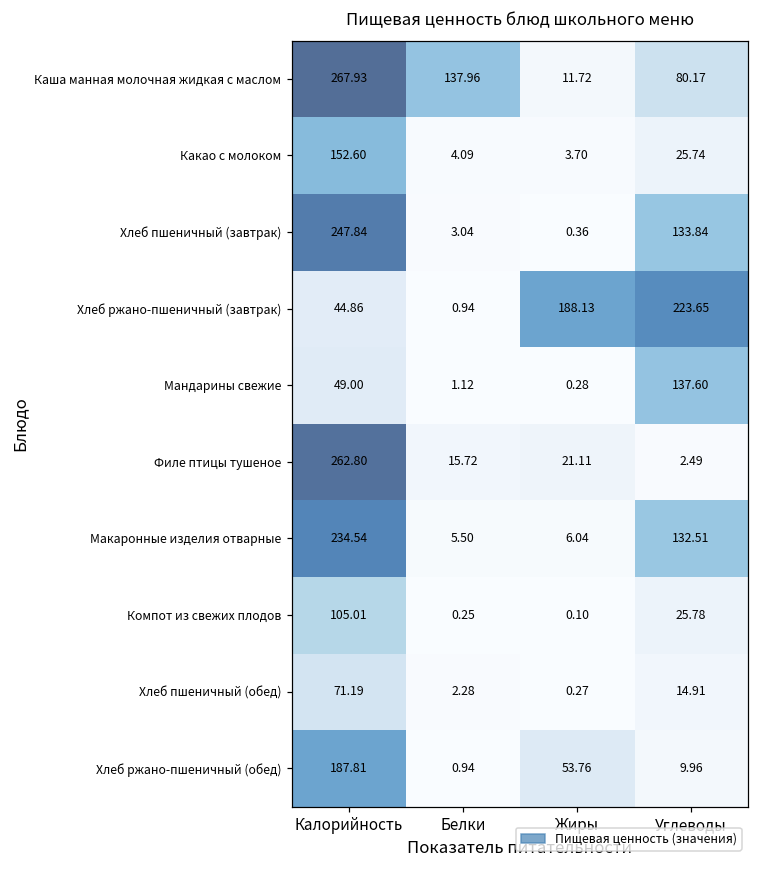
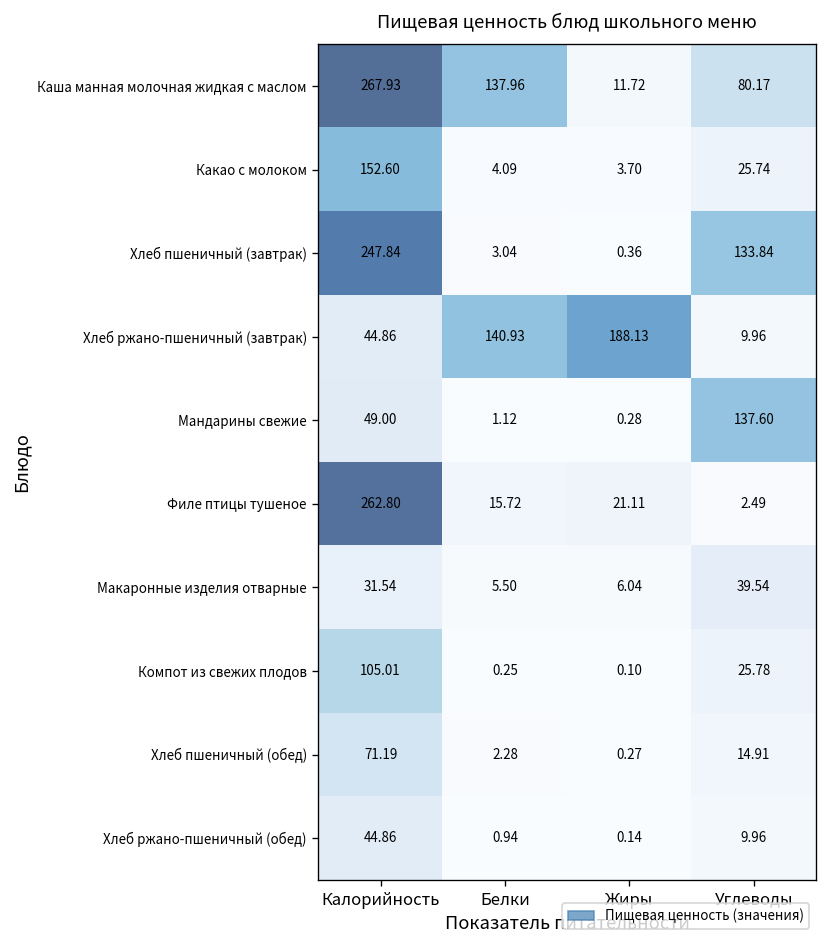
  {
    "Каша манная молочная жидкая с маслом": {
      "Калорийность": 267.93,
      "Белки": 137.96,
      "Жиры": 11.72,
      "Углеводы": 80.17
    },
    "Какао с молоком": {
      "Калорийность": 152.60,
      "Белки": 4.09,
      "Жиры": 3.70,
      "Углеводы": 25.74
    },
    "Хлеб пшеничный (завтрак)": {
      "Калорийность": 247.84,
      "Белки": 3.04,
      "Жиры": 0.36,
      "Углеводы": 133.84
    },
    "Хлеб ржано-пшеничный (завтрак)": {
      "Калорийность": 44.86,
-     "Белки": 0.94,
+     "Белки": 140.93,
      "Жиры": 188.13,
-     "Углеводы": 223.65
+     "Углеводы": 9.96
    },
    "Мандарины свежие": {
      "Калорийность": 49.00,
      "Белки": 1.12,
      "Жиры": 0.28,
      "Углеводы": 137.60
    },
    "Филе птицы тушеное": {
      "Калорийность": 262.80,
      "Белки": 15.72,
      "Жиры": 21.11,
      "Углеводы": 2.49
    },
    "Макаронные изделия отварные": {
-     "Калорийность": 234.54,
+     "Калорийность": 31.54,
      "Белки": 5.50,
      "Жиры": 6.04,
-     "Углеводы": 132.51
+     "Углеводы": 39.54
    },
    "Компот из свежих плодов": {
      "Калорийность": 105.01,
      "Белки": 0.25,
      "Жиры": 0.10,
      "Углеводы": 25.78
    },
    "Хлеб пшеничный (обед)": {
      "Калорийность": 71.19,
      "Белки": 2.28,
      "Жиры": 0.27,
      "Углеводы": 14.91
    },
    "Хлеб ржано-пшеничный (обед)": {
-     "Калорийность": 187.81,
+     "Калорийность": 44.86,
      "Белки": 0.94,
-     "Жиры": 53.76,
+     "Жиры": 0.14,
      "Углеводы": 9.96
    }
  }
